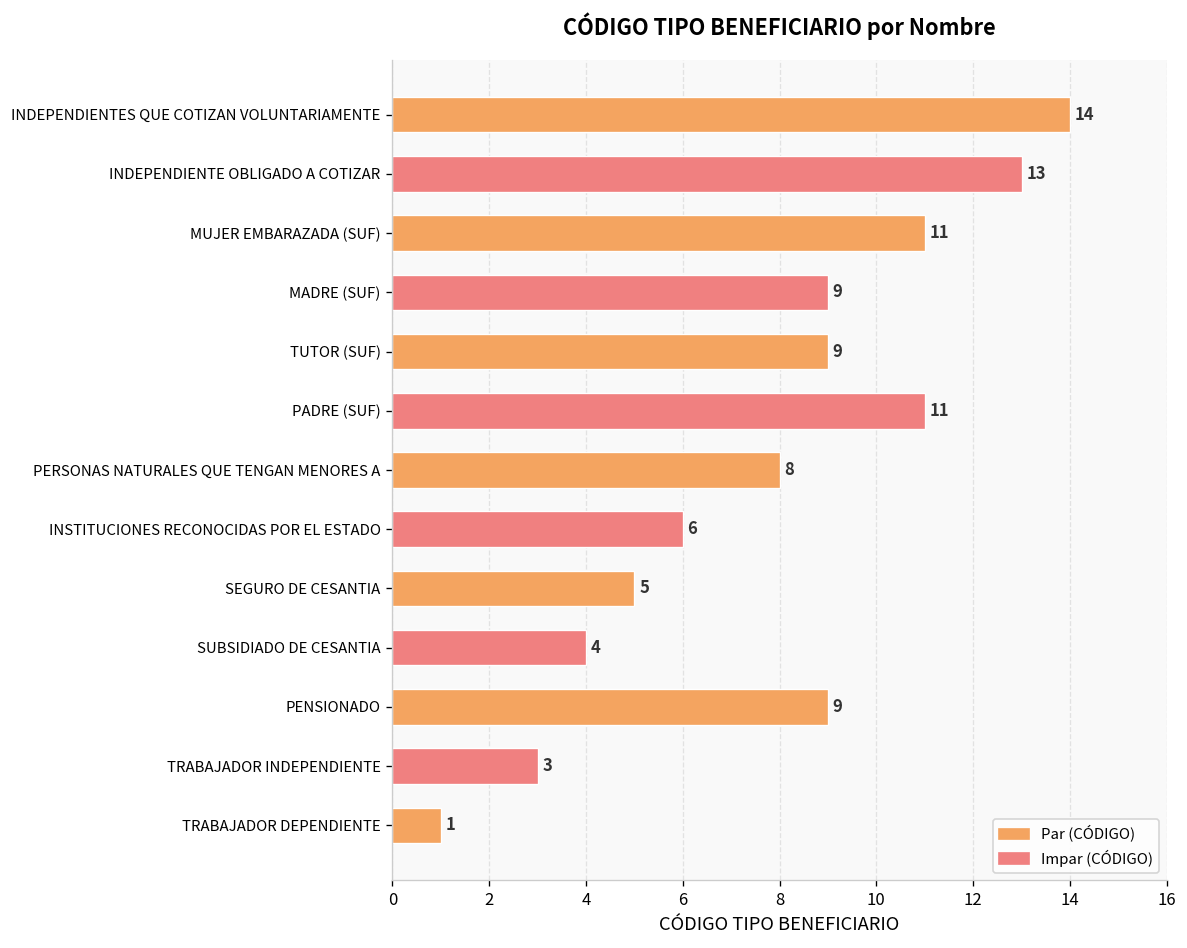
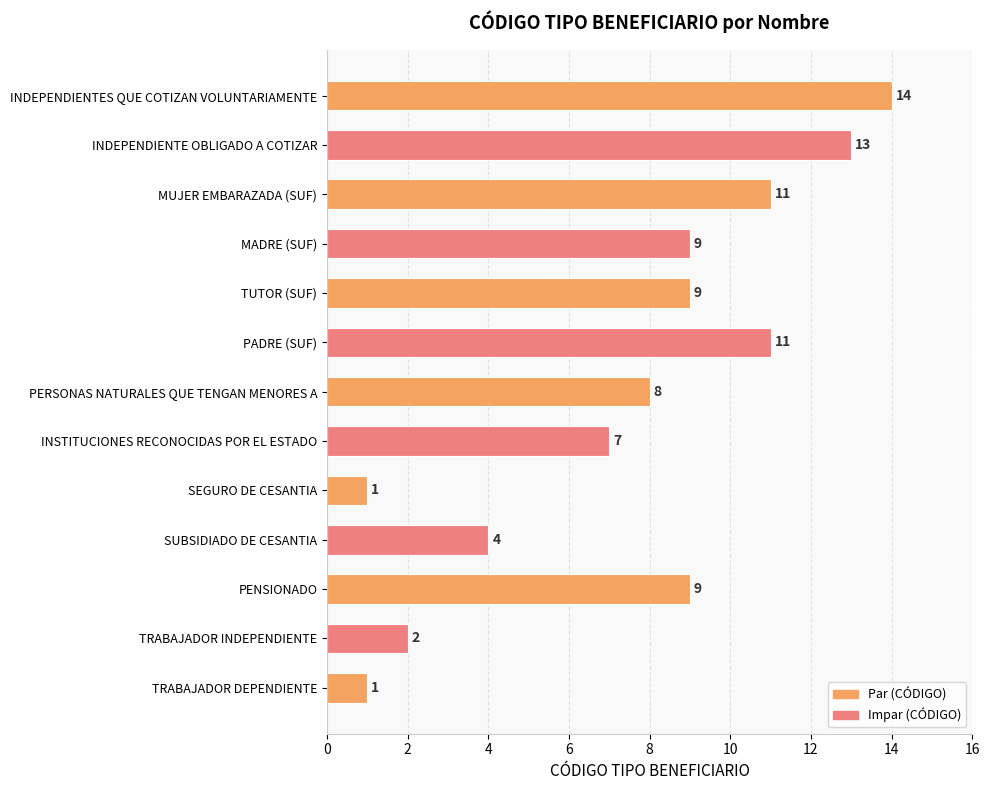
  {
    "INDEPENDIENTES QUE COTIZAN VOLUNTARIAMENTE": 14,
    "INDEPENDIENTE OBLIGADO A COTIZAR": 13,
    "MUJER EMBARAZADA (SUF)": 11,
    "MADRE (SUF)": 9,
    "TUTOR (SUF)": 9,
    "PADRE (SUF)": 11,
    "PERSONAS NATURALES QUE TENGAN MENORES A": 8,
-   "INSTITUCIONES RECONOCIDAS POR EL ESTADO": 6,
-   "SEGURO DE CESANTIA": 5,
+   "INSTITUCIONES RECONOCIDAS POR EL ESTADO": 7,
+   "SEGURO DE CESANTIA": 1,
    "SUBSIDIADO DE CESANTIA": 4,
    "PENSIONADO": 9,
-   "TRABAJADOR INDEPENDIENTE": 3,
+   "TRABAJADOR INDEPENDIENTE": 2,
    "TRABAJADOR DEPENDIENTE": 1
  }
